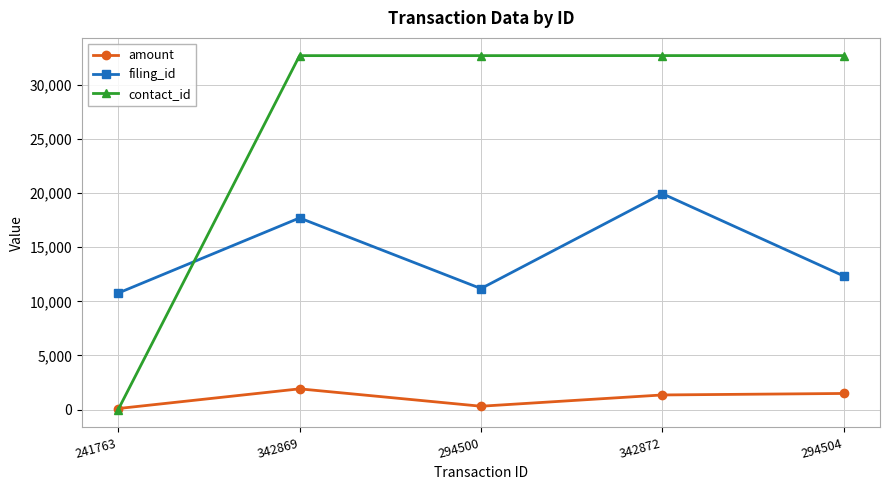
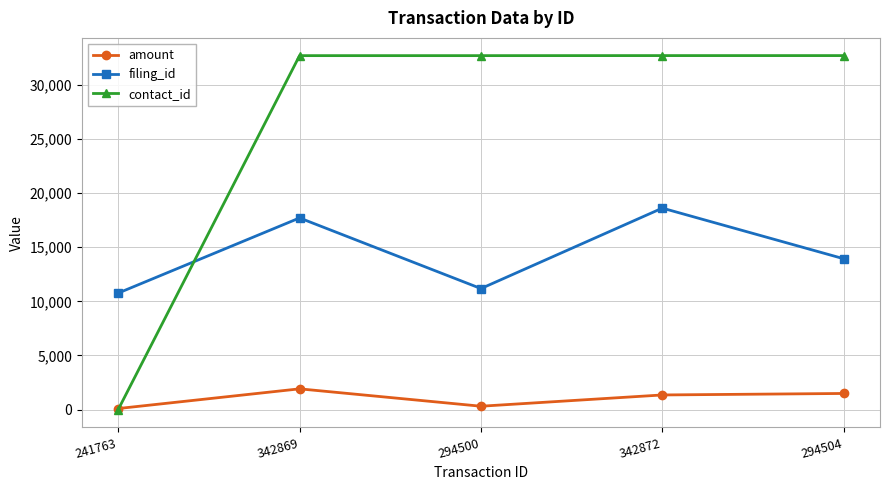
  {
    "amount": {
      "342869": "1,900",
      "294500": "300",
      "342872": "1,400",
      "294504": "1,500"
    },
    "filing_id": {
      "241763": "10,800",
      "342869": "17,700",
      "294500": "11,200",
-     "342872": "19,900",
-     "294504": "12,300"
+     "342872": "18,600",
+     "294504": "13,900"
    },
    "contact_id": {
      "342869": "32,700",
      "294500": "32,700",
      "342872": "32,700",
      "294504": "32,700"
    }
  }
